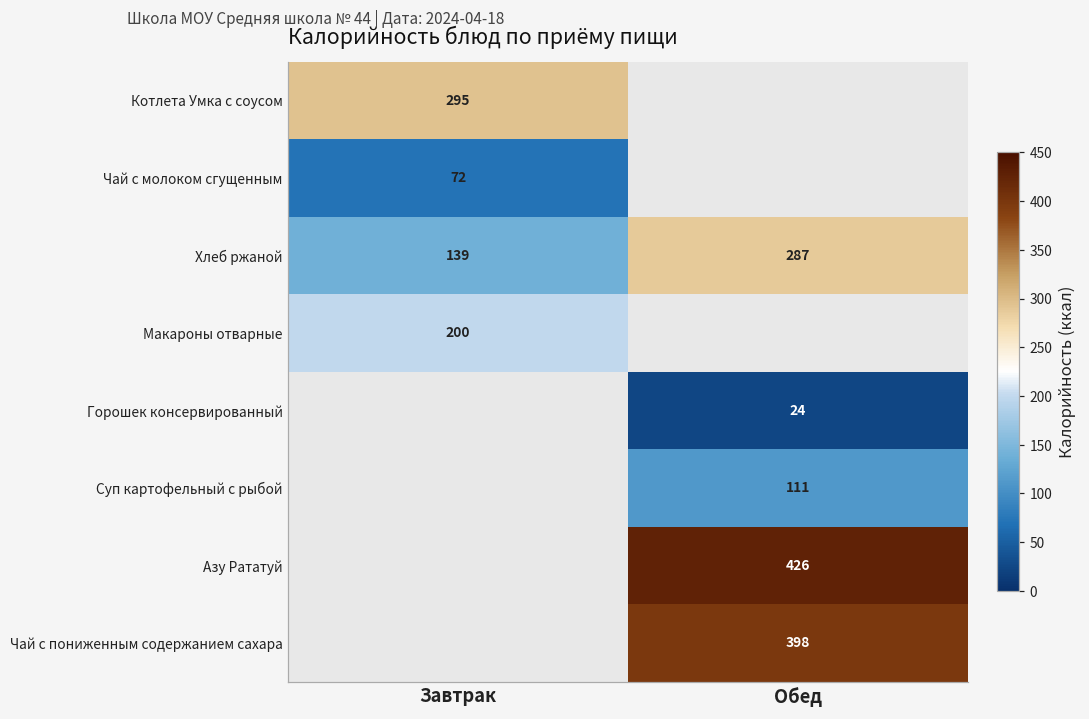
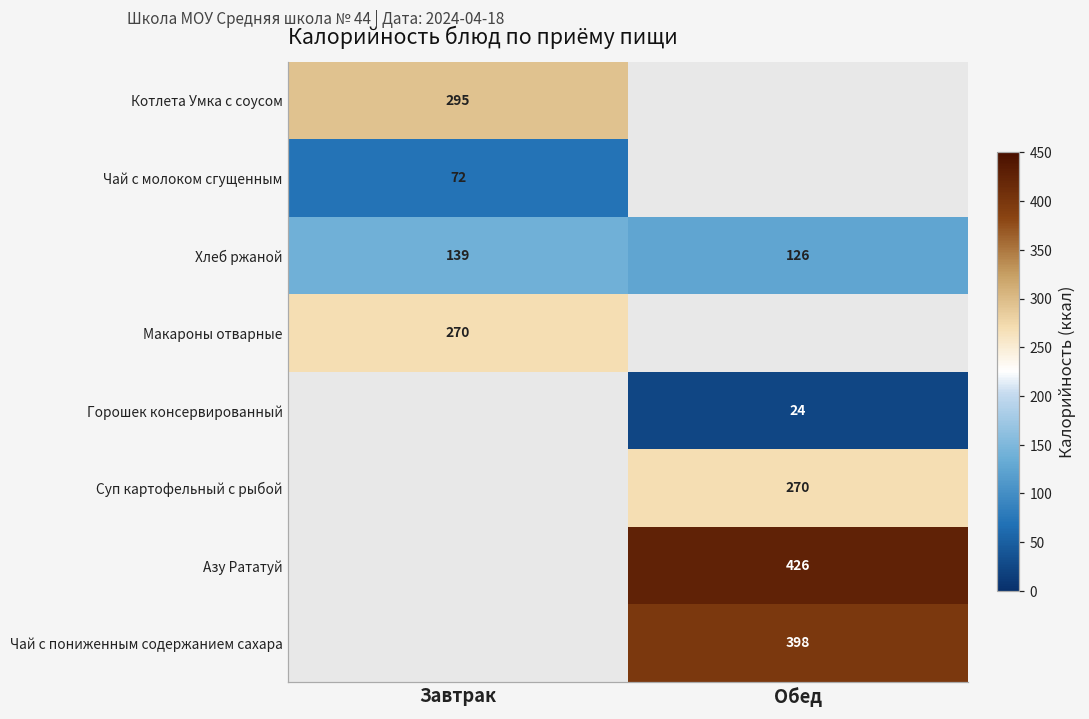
  {
    "Котлета Умка с соусом": {
      "Завтрак": 295
    },
    "Чай с молоком сгущенным": {
      "Завтрак": 72
    },
    "Хлеб ржаной": {
      "Завтрак": 139,
-     "Обед": 287
+     "Обед": 126
    },
    "Макароны отварные": {
-     "Завтрак": 200
+     "Завтрак": 270
    },
    "Горошек консервированный": {
      "Обед": 24
    },
    "Суп картофельный с рыбой": {
-     "Обед": 111
+     "Обед": 270
    },
    "Азу Рататуй": {
      "Обед": 426
    },
    "Чай с пониженным содержанием сахара": {
      "Обед": 398
    }
  }
